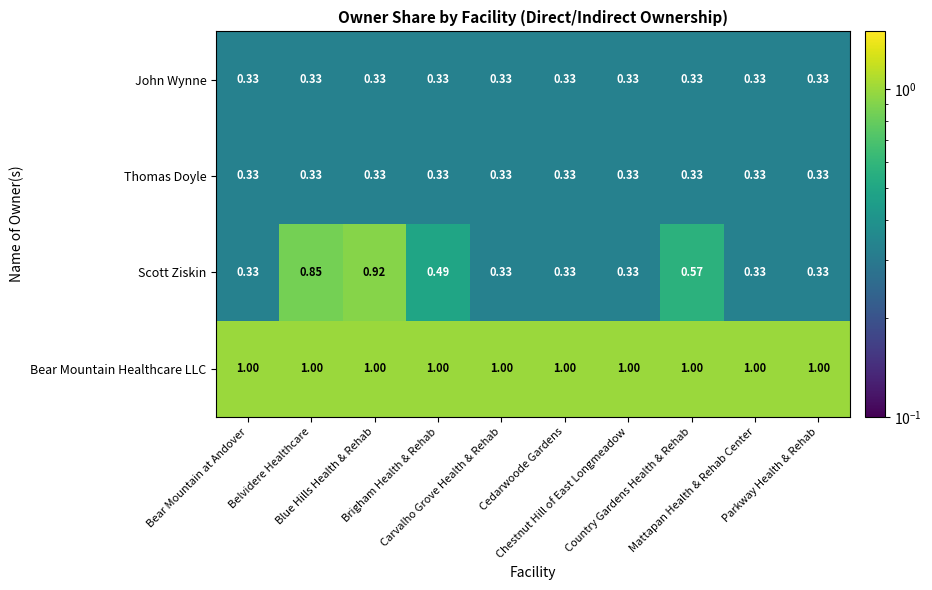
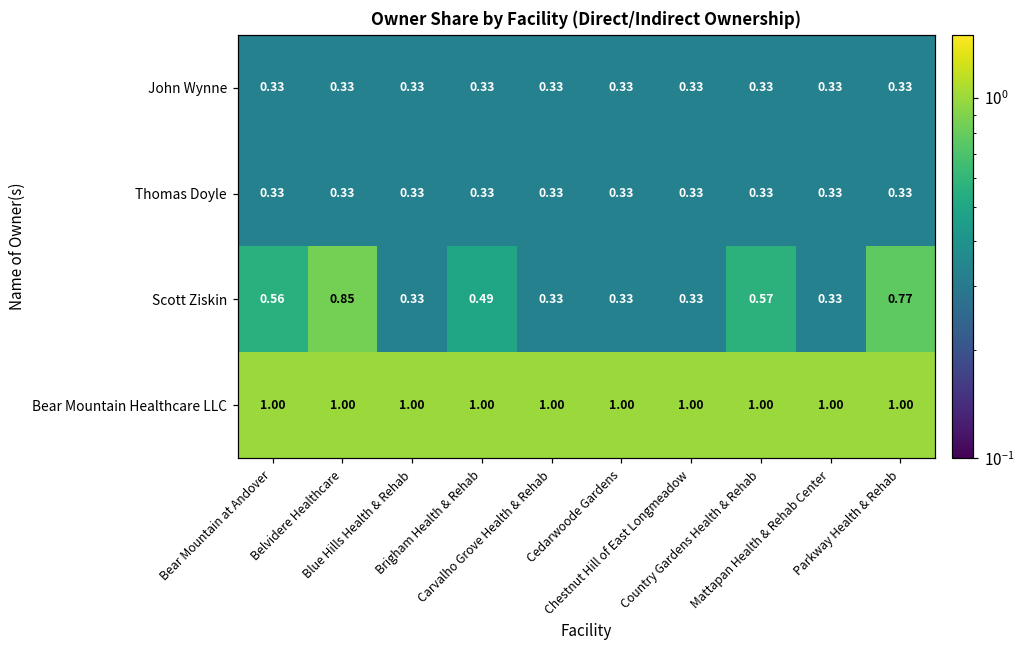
  {
    "John Wynne": {
      "Bear Mountain at Andover": 0.33,
      "Belvidere Healthcare": 0.33,
      "Blue Hills Health & Rehab": 0.33,
      "Brigham Health & Rehab": 0.33,
      "Carvalho Grove Health & Rehab": 0.33,
      "Cedarwoode Gardens": 0.33,
      "Chestnut Hill of East Longmeadow": 0.33,
      "Country Gardens Health & Rehab": 0.33,
      "Mattapan Health & Rehab Center": 0.33,
      "Parkway Health & Rehab": 0.33
    },
    "Thomas Doyle": {
      "Bear Mountain at Andover": 0.33,
      "Belvidere Healthcare": 0.33,
      "Blue Hills Health & Rehab": 0.33,
      "Brigham Health & Rehab": 0.33,
      "Carvalho Grove Health & Rehab": 0.33,
      "Cedarwoode Gardens": 0.33,
      "Chestnut Hill of East Longmeadow": 0.33,
      "Country Gardens Health & Rehab": 0.33,
      "Mattapan Health & Rehab Center": 0.33,
      "Parkway Health & Rehab": 0.33
    },
    "Scott Ziskin": {
-     "Bear Mountain at Andover": 0.33,
+     "Bear Mountain at Andover": 0.56,
      "Belvidere Healthcare": 0.85,
-     "Blue Hills Health & Rehab": 0.92,
+     "Blue Hills Health & Rehab": 0.33,
      "Brigham Health & Rehab": 0.49,
      "Carvalho Grove Health & Rehab": 0.33,
      "Cedarwoode Gardens": 0.33,
      "Chestnut Hill of East Longmeadow": 0.33,
      "Country Gardens Health & Rehab": 0.57,
      "Mattapan Health & Rehab Center": 0.33,
-     "Parkway Health & Rehab": 0.33
+     "Parkway Health & Rehab": 0.77
    },
    "Bear Mountain Healthcare LLC": {
      "Bear Mountain at Andover": 1.00,
      "Belvidere Healthcare": 1.00,
      "Blue Hills Health & Rehab": 1.00,
      "Brigham Health & Rehab": 1.00,
      "Carvalho Grove Health & Rehab": 1.00,
      "Cedarwoode Gardens": 1.00,
      "Chestnut Hill of East Longmeadow": 1.00,
      "Country Gardens Health & Rehab": 1.00,
      "Mattapan Health & Rehab Center": 1.00,
      "Parkway Health & Rehab": 1.00
    }
  }
